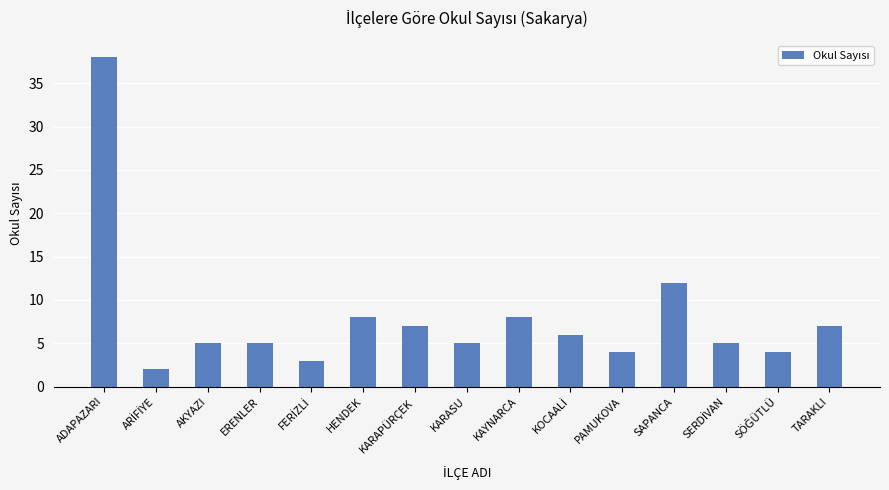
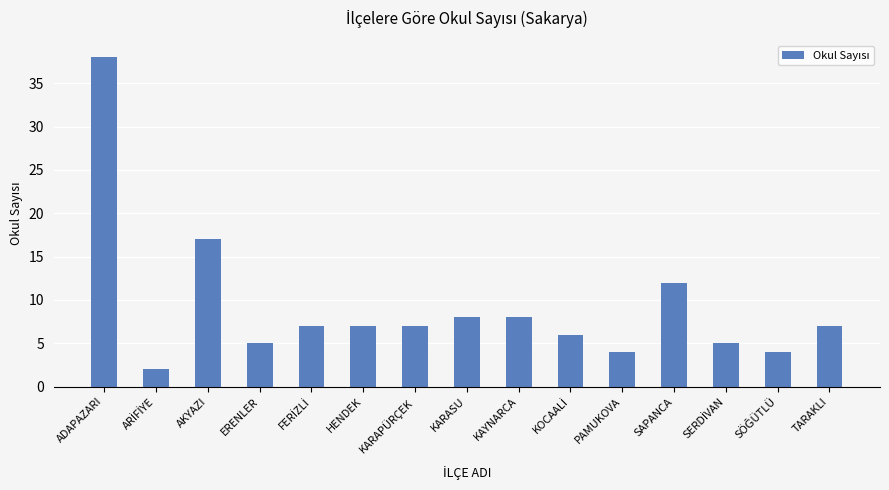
  {
    "ADAPAZARI": 38,
    "ARİFİYE": 2,
-   "AKYAZI": 5,
+   "AKYAZI": 17,
    "ERENLER": 5,
-   "FERİZLİ": 3,
-   "HENDEK": 8,
+   "FERİZLİ": 7,
+   "HENDEK": 7,
    "KARAPÜRÇEK": 7,
-   "KARASU": 5,
+   "KARASU": 8,
    "KAYNARCA": 8,
    "KOCAALİ": 6,
    "PAMUKOVA": 4,
    "SAPANCA": 12,
    "SERDİVAN": 5,
    "SÖĞÜTLÜ": 4,
    "TARAKLI": 7
  }
